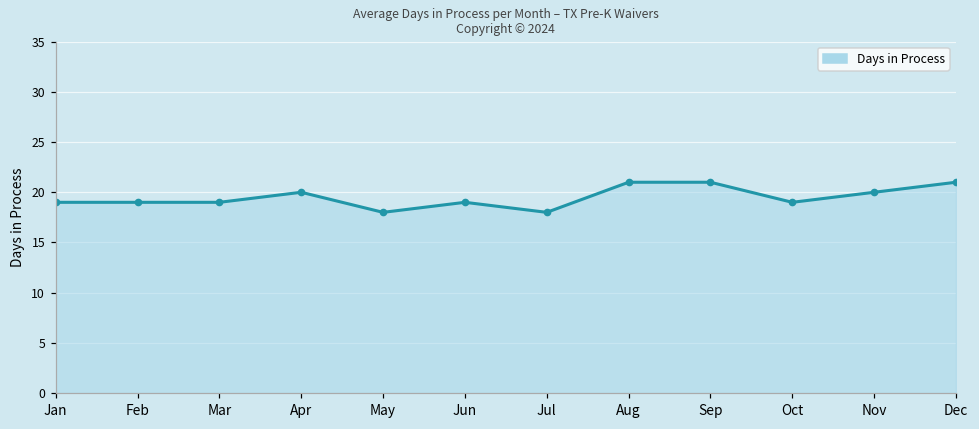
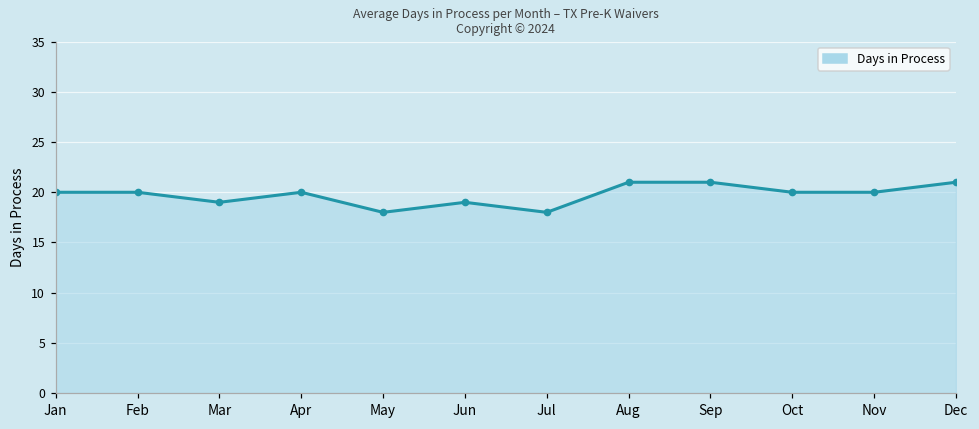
  {
-   "Jan": 19,
-   "Feb": 19,
+   "Jan": 20,
+   "Feb": 20,
    "Mar": 19,
    "Apr": 20,
    "May": 18,
    "Jun": 19,
    "Jul": 18,
    "Aug": 21,
    "Sep": 21,
-   "Oct": 19,
+   "Oct": 20,
    "Nov": 20,
    "Dec": 21
  }
